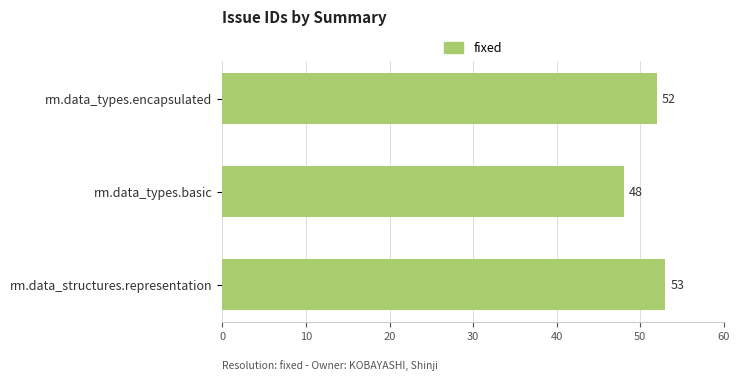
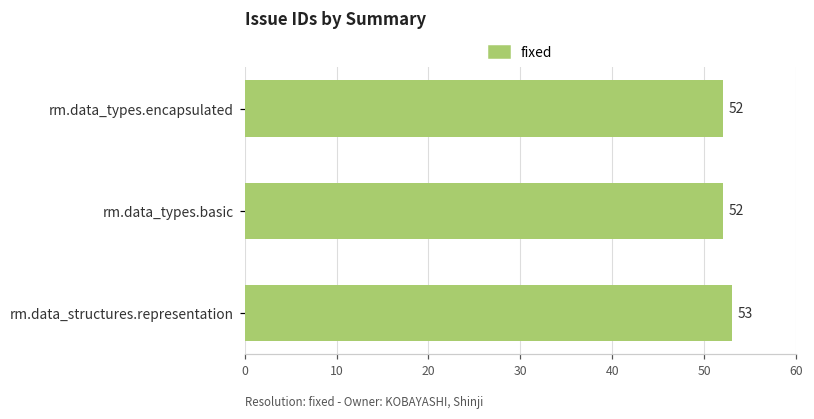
  {
    "rm.data_types.encapsulated": 52,
-   "rm.data_types.basic": 48,
+   "rm.data_types.basic": 52,
    "rm.data_structures.representation": 53
  }
